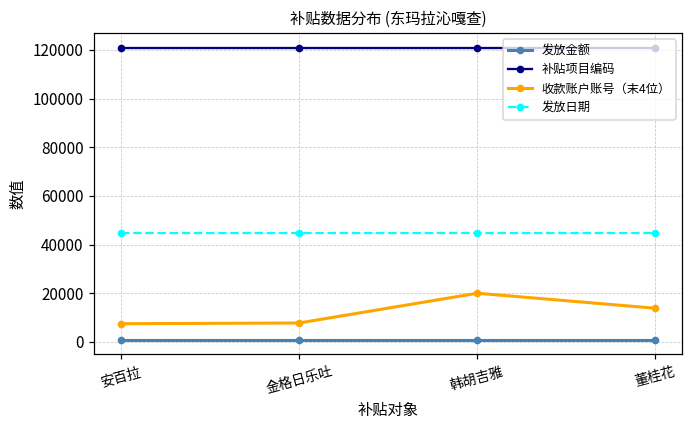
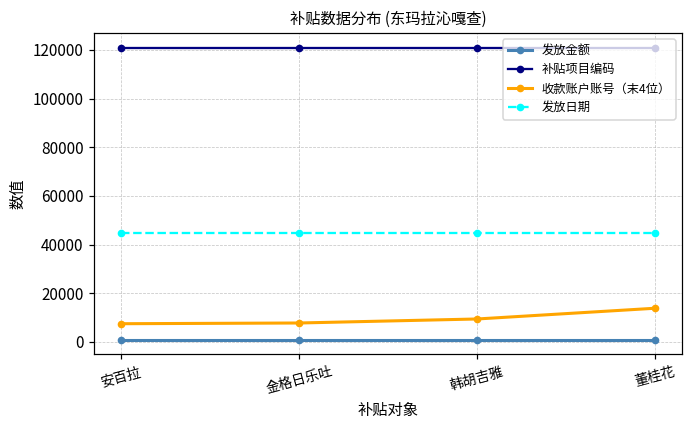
  {
    "发放金额": {
      "安百拉": 1000,
      "金格日乐吐": 1000,
      "韩胡吉雅": 1000,
      "董桂花": 1000
    },
    "补贴项目编码": {
      "安百拉": 121000,
      "金格日乐吐": 121000,
      "韩胡吉雅": 121000
    },
    "收款账户账号（末4位）": {
      "安百拉": 7000,
      "金格日乐吐": 8000,
-     "韩胡吉雅": 20000,
+     "韩胡吉雅": 9000,
      "董桂花": 14000
    },
    "发放日期": {
      "安百拉": 45000,
      "金格日乐吐": 45000,
      "韩胡吉雅": 45000,
      "董桂花": 45000
    }
  }
